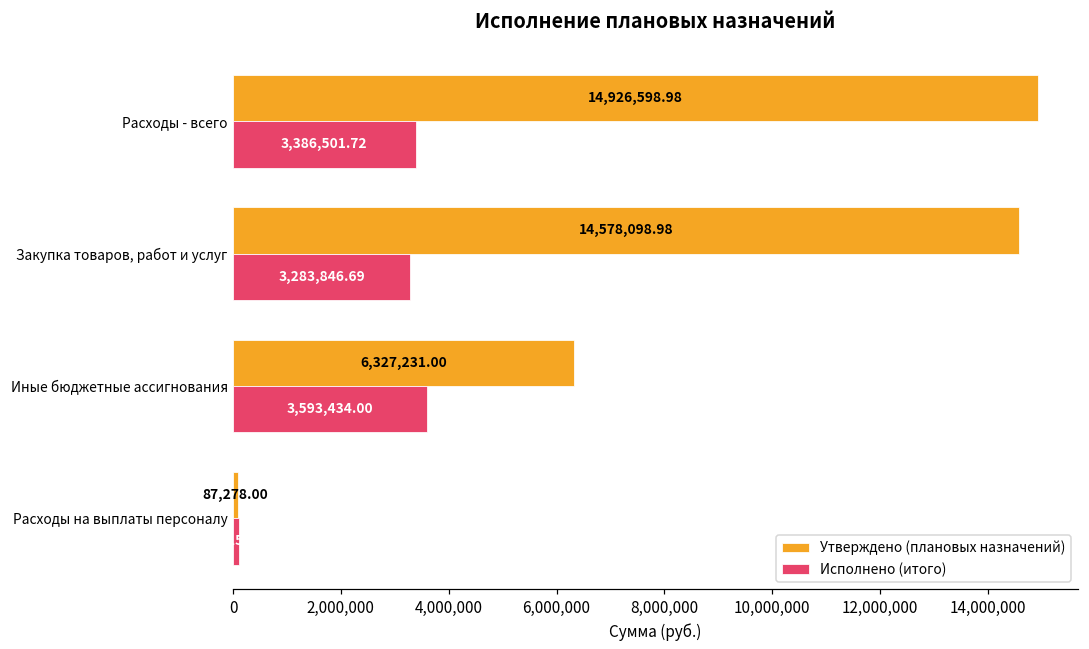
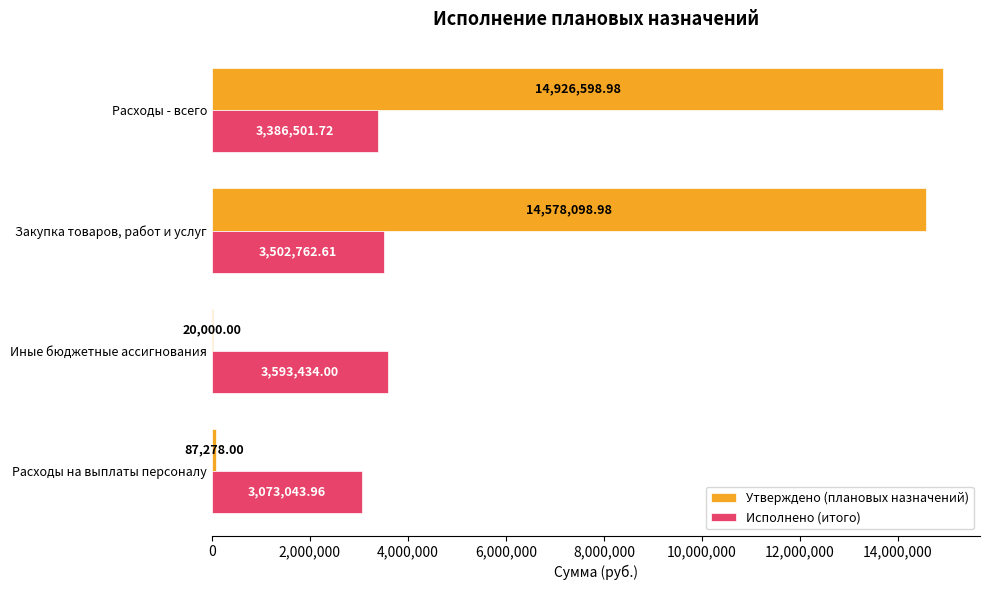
  {
    "Утверждено (плановых назначений)": {
      "Расходы - всего": "14,926,598.98",
      "Закупка товаров, работ и услуг": "14,578,098.98",
-     "Иные бюджетные ассигнования": "6,327,231.00",
+     "Иные бюджетные ассигнования": "20,000.00",
      "Расходы на выплаты персоналу": "87,278.00"
    },
    "Исполнено (итого)": {
      "Расходы - всего": "3,386,501.72",
-     "Закупка товаров, работ и услуг": "3,283,846.69",
+     "Закупка товаров, работ и услуг": "3,502,762.61",
      "Иные бюджетные ассигнования": "3,593,434.00",
-     "Расходы на выплаты персоналу": "100,000"
+     "Расходы на выплаты персоналу": "3,100,000"
    }
  }
